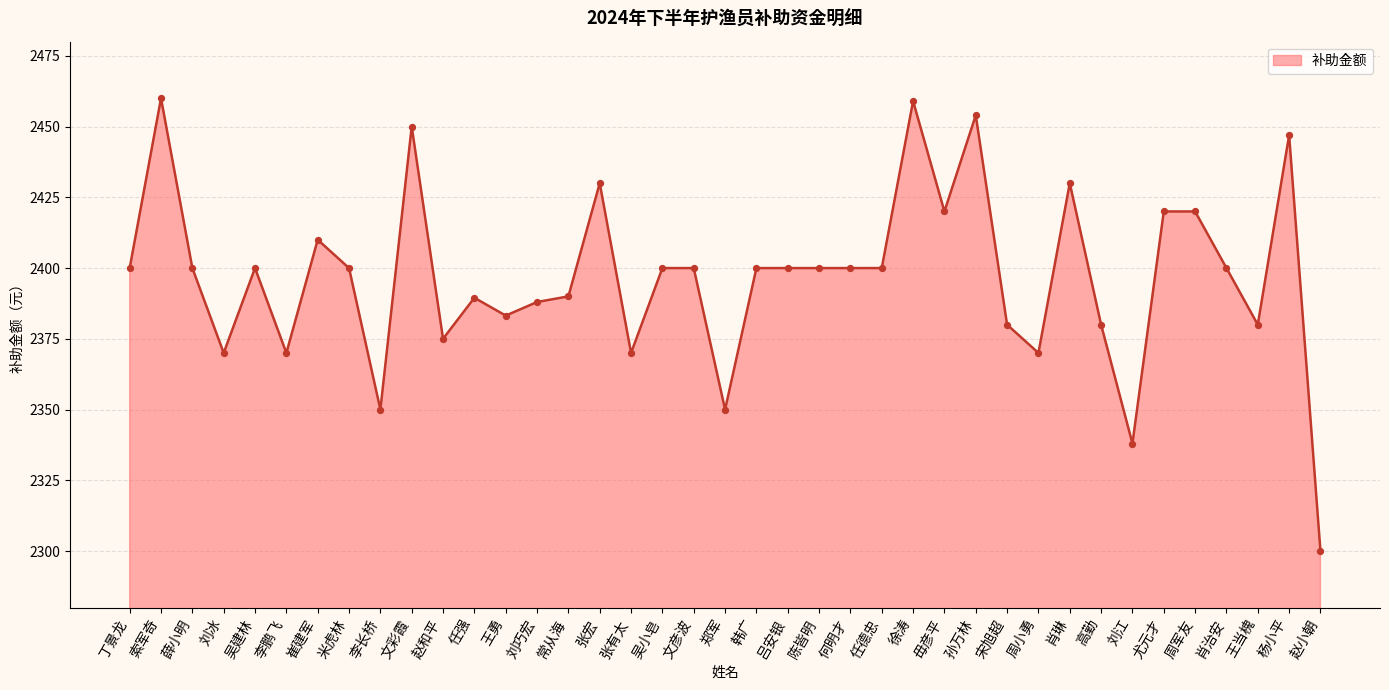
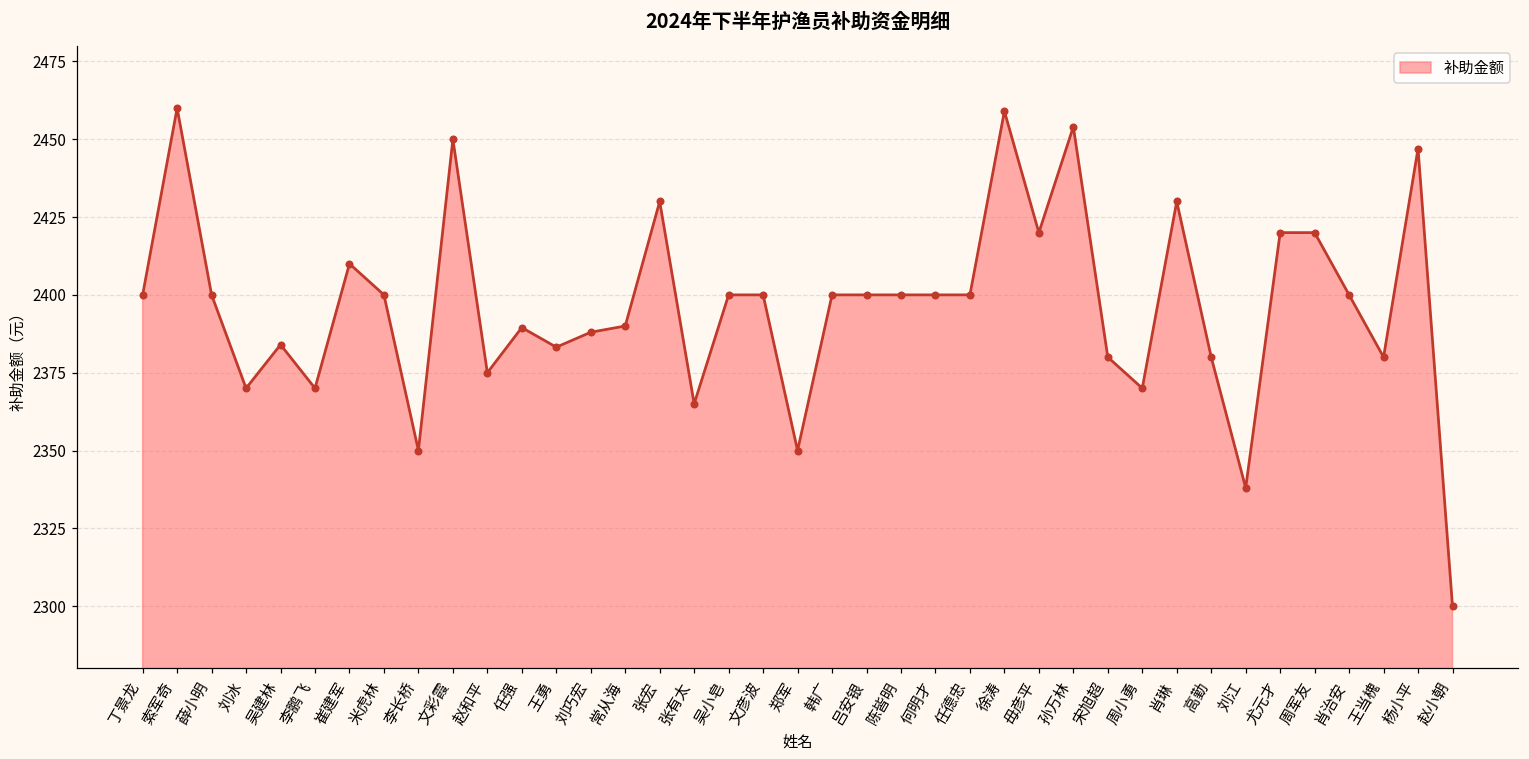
  {
    "丁景龙": 2400,
    "索军奇": 2460,
    "薛小明": 2400,
    "刘冰": 2370,
-   "吴建林": 2400,
+   "吴建林": 2384,
    "李鹏飞": 2370,
    "崔建军": 2410,
    "米虎林": 2400,
    "李长桥": 2350,
    "文彩霞": 2450,
    "赵和平": 2375,
    "任强": 2390,
    "王勇": 2383,
    "刘巧宏": 2388,
    "常从海": 2390,
    "张宏": 2430,
-   "张有太": 2370,
+   "张有太": 2365,
    "吴小皂": 2400,
    "文彦波": 2400,
    "郑军": 2350,
    "韩广": 2400,
    "吕安银": 2400,
    "陈皆明": 2400,
    "何明才": 2400,
    "任德忠": 2400,
    "徐涛": 2459,
    "毋彦平": 2420,
    "孙万林": 2454,
    "宋旭超": 2380,
    "周小勇": 2370,
    "肖琳": 2430,
    "高勤": 2380,
    "刘江": 2338,
    "尤元才": 2420,
    "周军友": 2420,
    "肖治安": 2400,
    "王当槐": 2380,
    "杨小平": 2447,
    "赵小朝": 2300
  }
